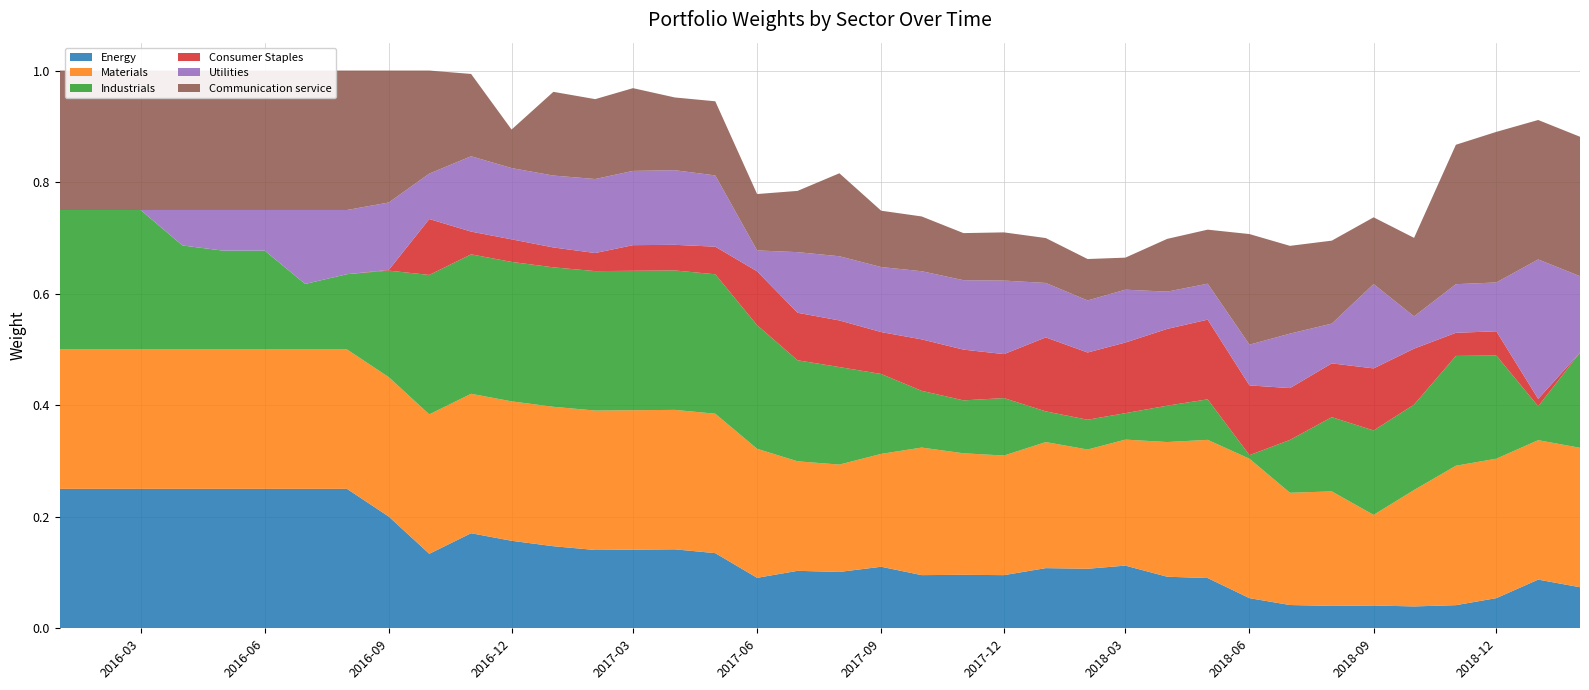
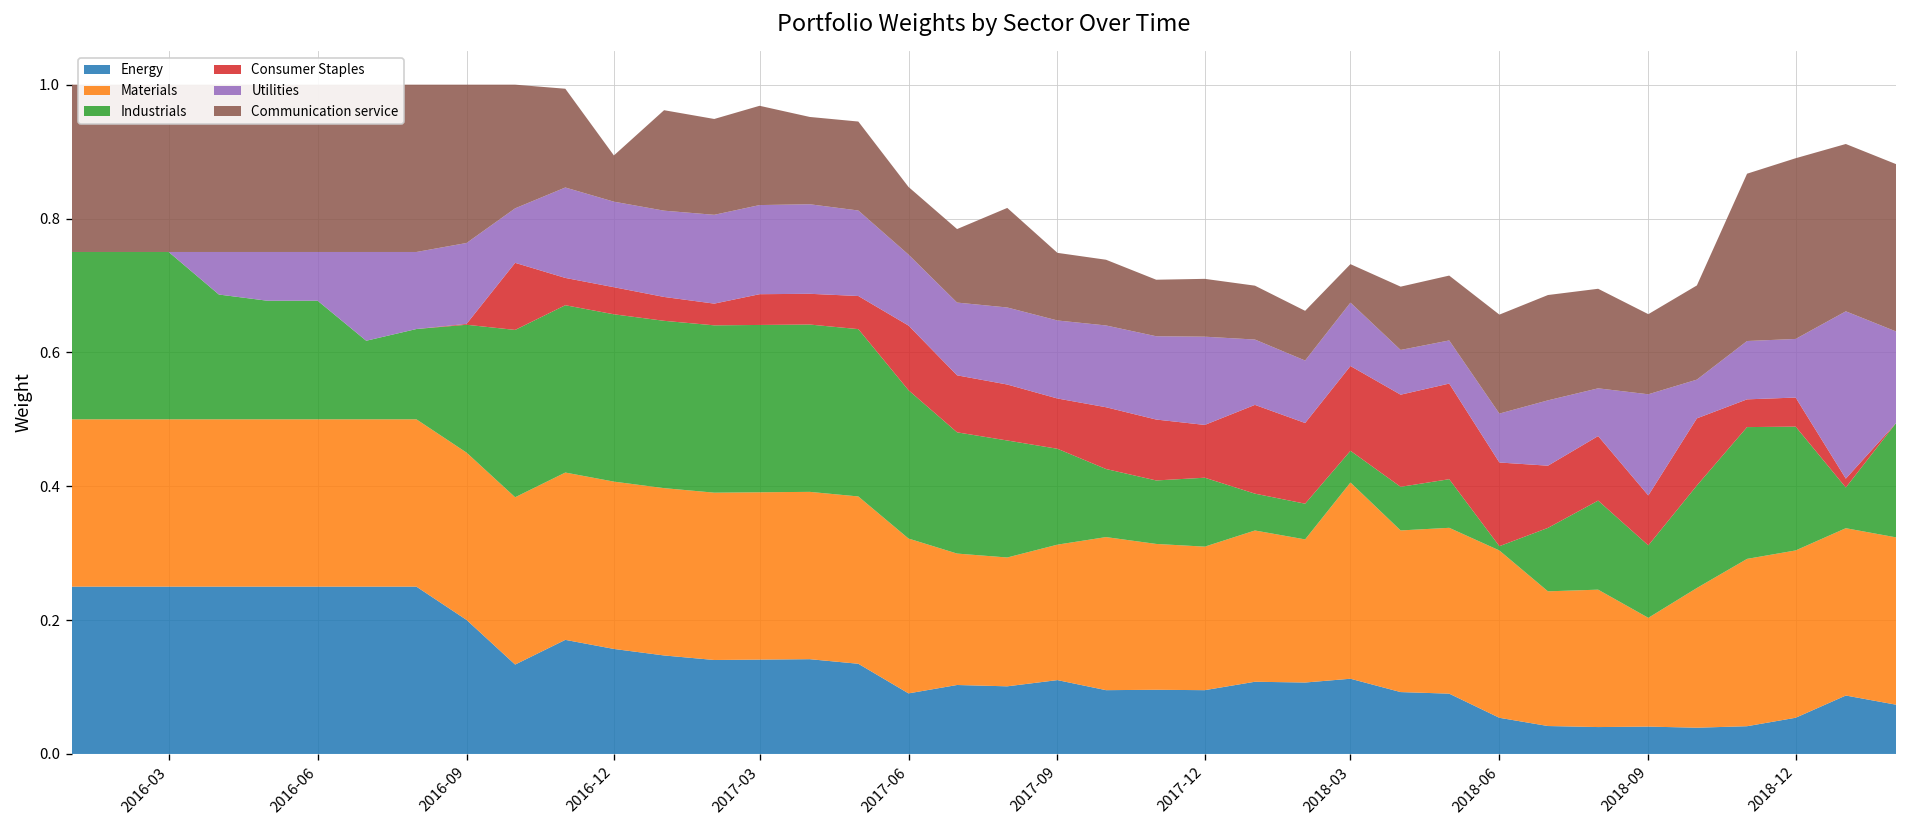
  {
    "Energy": {
      "2016-03": 0.25,
      "2016-06": 0.25,
      "2016-09": 0.20,
      "2016-12": 0.16,
      "2017-03": 0.14,
      "2017-06": 0.09,
      "2017-09": 0.11,
      "2017-12": 0.10,
      "2018-03": 0.11,
      "2018-06": 0.05,
      "2018-09": 0.04,
      "2018-12": 0.05
    },
    "Materials": {
      "2016-03": 0.25,
      "2016-06": 0.25,
      "2016-09": 0.25,
      "2016-12": 0.25,
      "2017-03": 0.25,
      "2017-06": 0.23,
      "2017-09": 0.20,
      "2017-12": 0.21,
-     "2018-03": 0.23,
+     "2018-03": 0.29,
      "2018-06": 0.25,
      "2018-09": 0.16,
      "2018-12": 0.25
    },
    "Industrials": {
      "2016-12": 0.25,
      "2017-03": 0.25,
      "2017-06": 0.22,
      "2017-09": 0.14,
      "2017-12": 0.10,
      "2018-03": 0.05,
      "2018-06": 0.01,
-     "2018-09": 0.15,
+     "2018-09": 0.11,
      "2018-12": 0.18
    },
    "Consumer Staples": {
      "2016-12": 0.04,
      "2017-03": 0.05,
      "2017-06": 0.10,
      "2017-09": 0.08,
      "2017-12": 0.08,
      "2018-03": 0.13,
      "2018-06": 0.13,
-     "2018-09": 0.11,
+     "2018-09": 0.07,
      "2018-12": 0.04
    },
    "Utilities": {
      "2016-06": 0.07,
      "2016-09": 0.12,
      "2016-12": 0.13,
      "2017-03": 0.13,
-     "2017-06": 0.04,
+     "2017-06": 0.11,
      "2017-09": 0.12,
      "2017-12": 0.13,
      "2018-03": 0.09,
      "2018-06": 0.07,
      "2018-09": 0.15,
      "2018-12": 0.09
    },
    "Communication service": {
      "2016-09": 0.24,
      "2016-12": 0.07,
      "2017-03": 0.15,
      "2017-06": 0.10,
      "2017-09": 0.10,
      "2017-12": 0.09,
      "2018-03": 0.06,
-     "2018-06": 0.20,
+     "2018-06": 0.15,
      "2018-09": 0.12,
      "2018-12": 0.27
    }
  }
